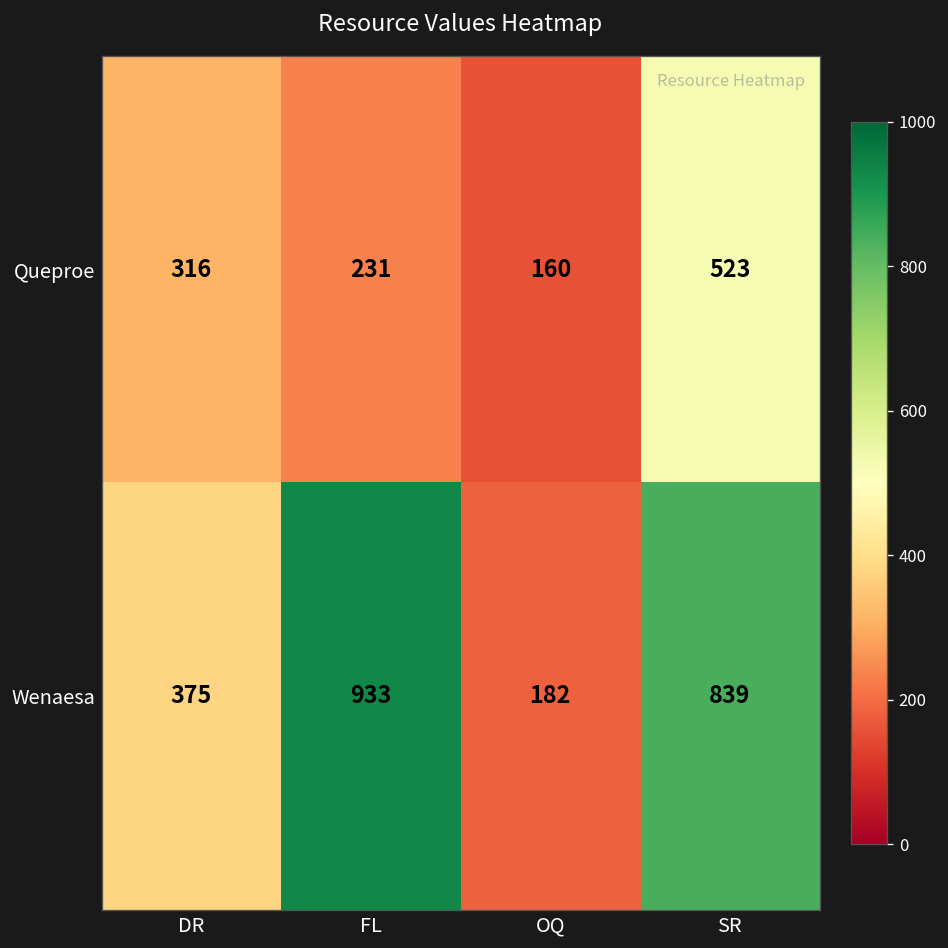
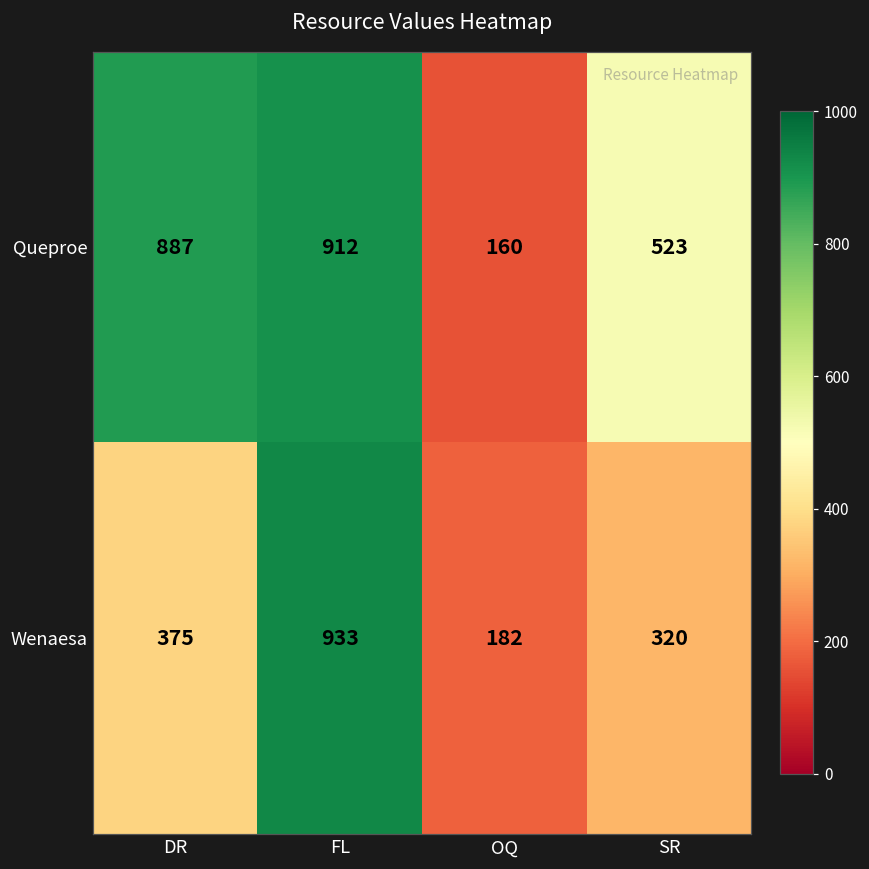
  {
    "Queproe": {
-     "DR": 316,
-     "FL": 231,
+     "DR": 887,
+     "FL": 912,
      "OQ": 160
    },
    "Wenaesa": {
      "DR": 375,
      "FL": 933,
      "OQ": 182,
-     "SR": 839
+     "SR": 320
    }
  }
